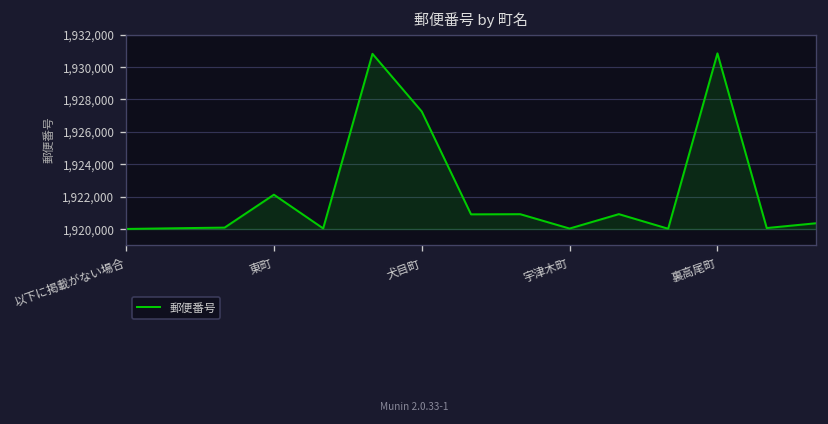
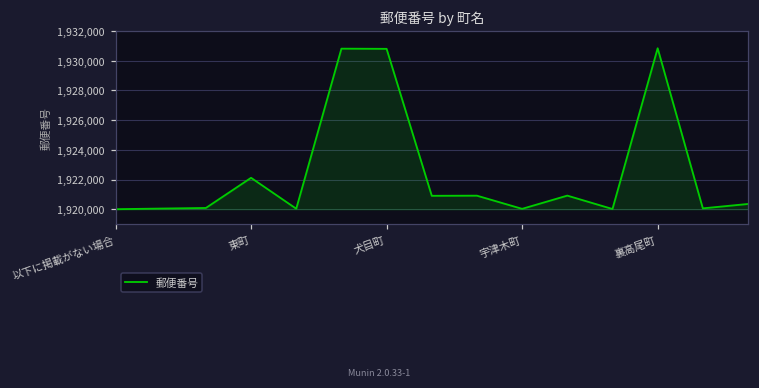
  {
    "以下に掲載がない場合": "1,920,000",
    "東町": "1,922,100",
-   "犬目町": "1,927,300",
+   "犬目町": "1,930,800",
    "宇津木町": "1,920,000",
    "裏高尾町": "1,930,800"
  }
